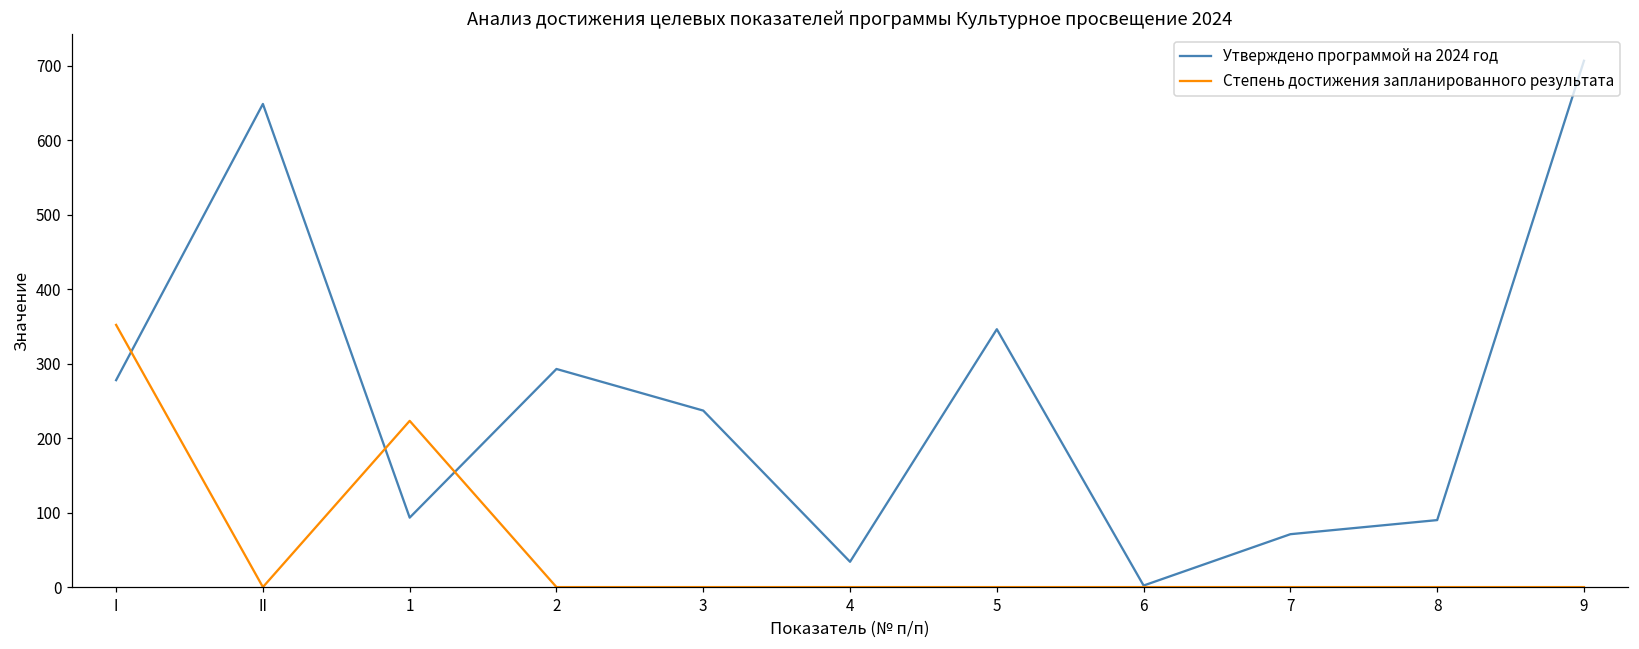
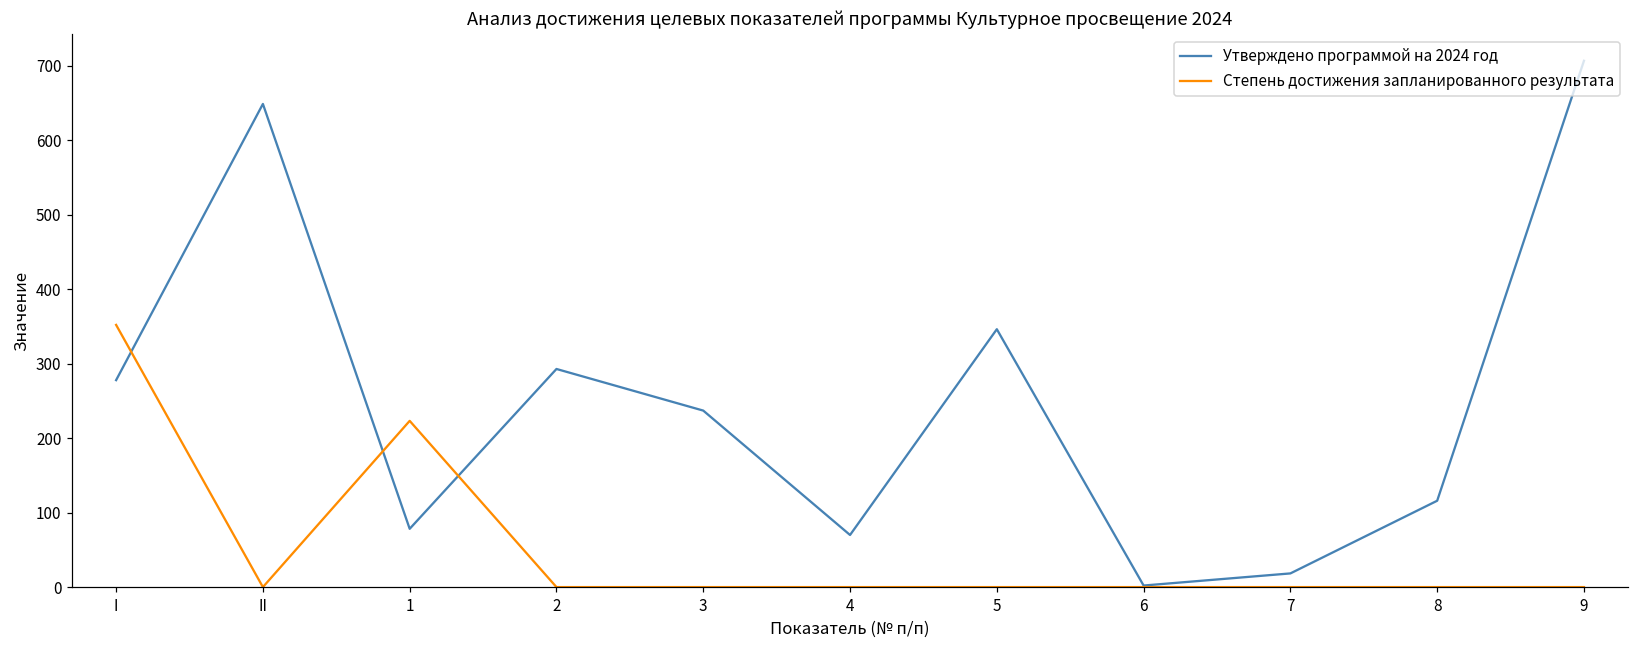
  {
    "Утверждено программой на 2024 год": {
      "I": 280,
      "II": 650,
-     "1": 90,
+     "1": 80,
      "2": 290,
      "3": 240,
-     "4": 30,
+     "4": 70,
      "5": 350,
-     "7": 70,
-     "8": 90
+     "7": 20,
+     "8": 120
    },
    "Степень достижения запланированного результата": {
      "I": 350,
      "II": 0,
      "1": 220,
      "2": 0,
      "3": 0,
      "4": 0,
      "5": 0,
      "7": 0,
      "8": 0,
      "9": 0
    }
  }
